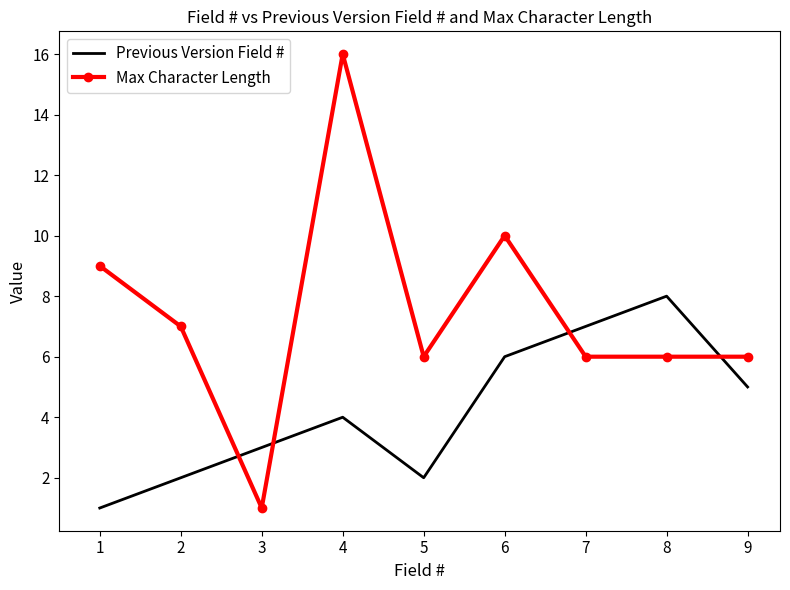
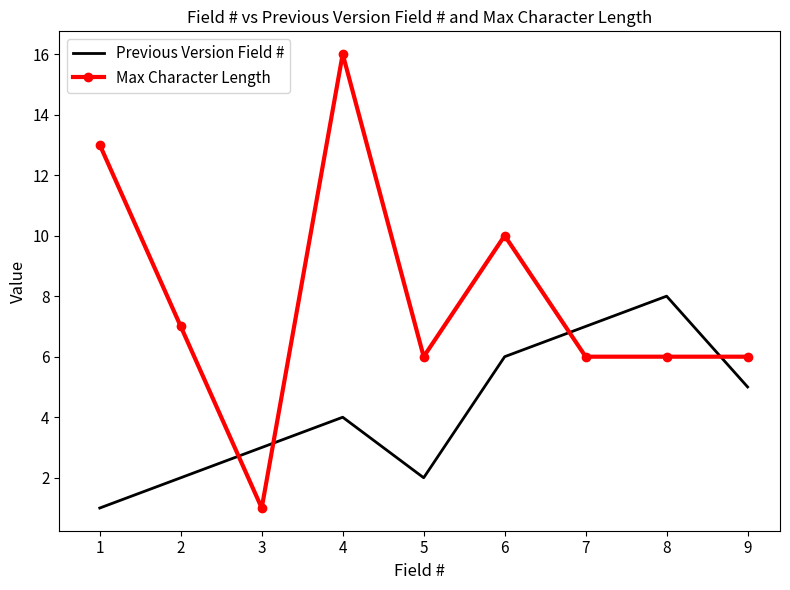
  {
    "Previous Version Field #": {
      "1": 1,
      "2": 2,
      "3": 3,
      "4": 4,
      "5": 2,
      "6": 6,
      "7": 7,
      "8": 8,
      "9": 5
    },
    "Max Character Length": {
-     "1": 9,
+     "1": 13,
      "2": 7,
      "3": 1,
      "4": 16,
      "5": 6,
      "6": 10,
      "7": 6,
      "8": 6,
      "9": 6
    }
  }
